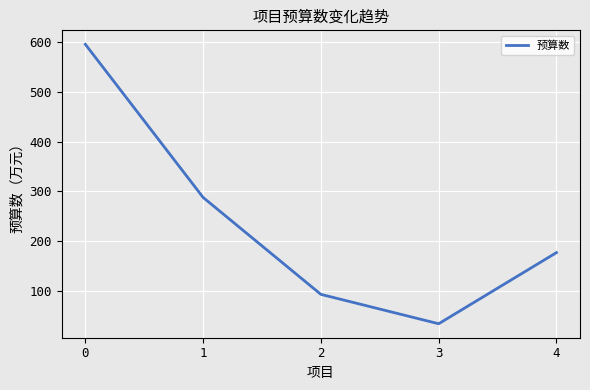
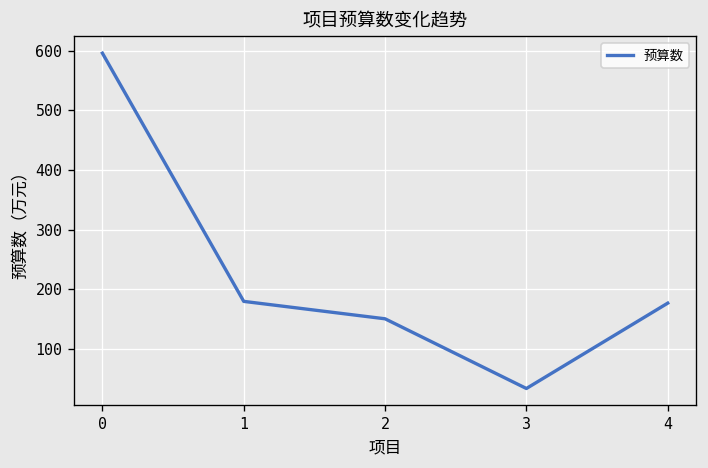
  {
    "0": 600,
-   "1": 290,
-   "2": 90,
+   "1": 180,
+   "2": 150,
    "3": 30,
    "4": 180
  }
